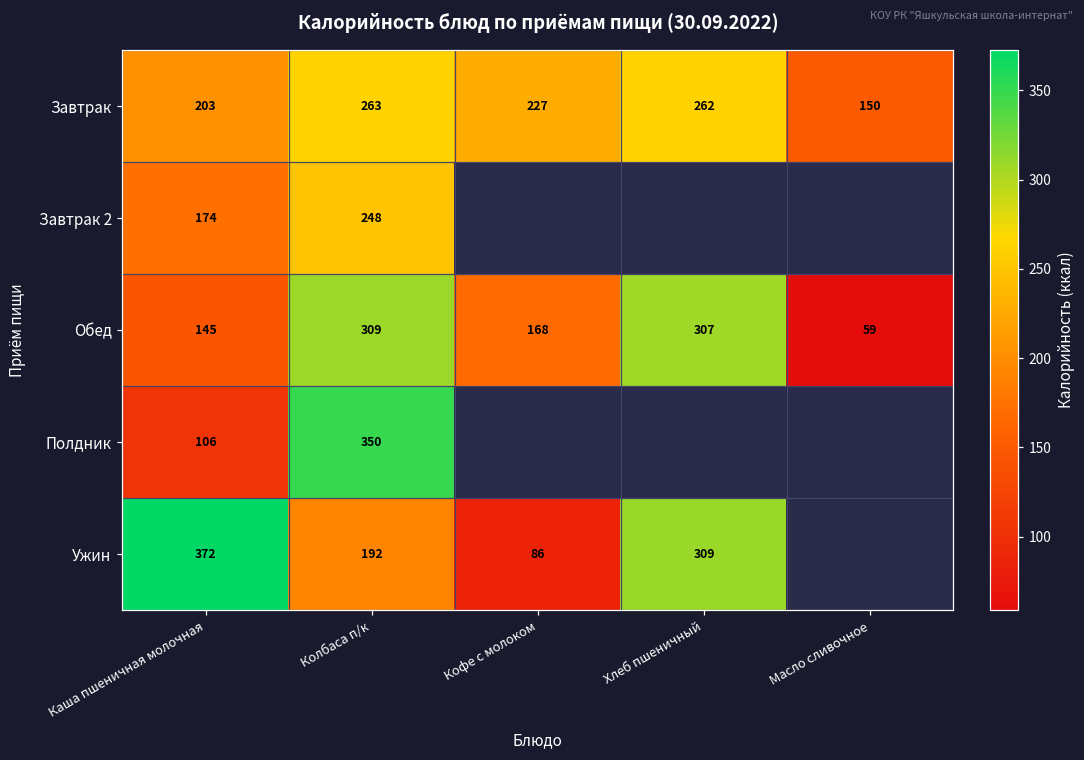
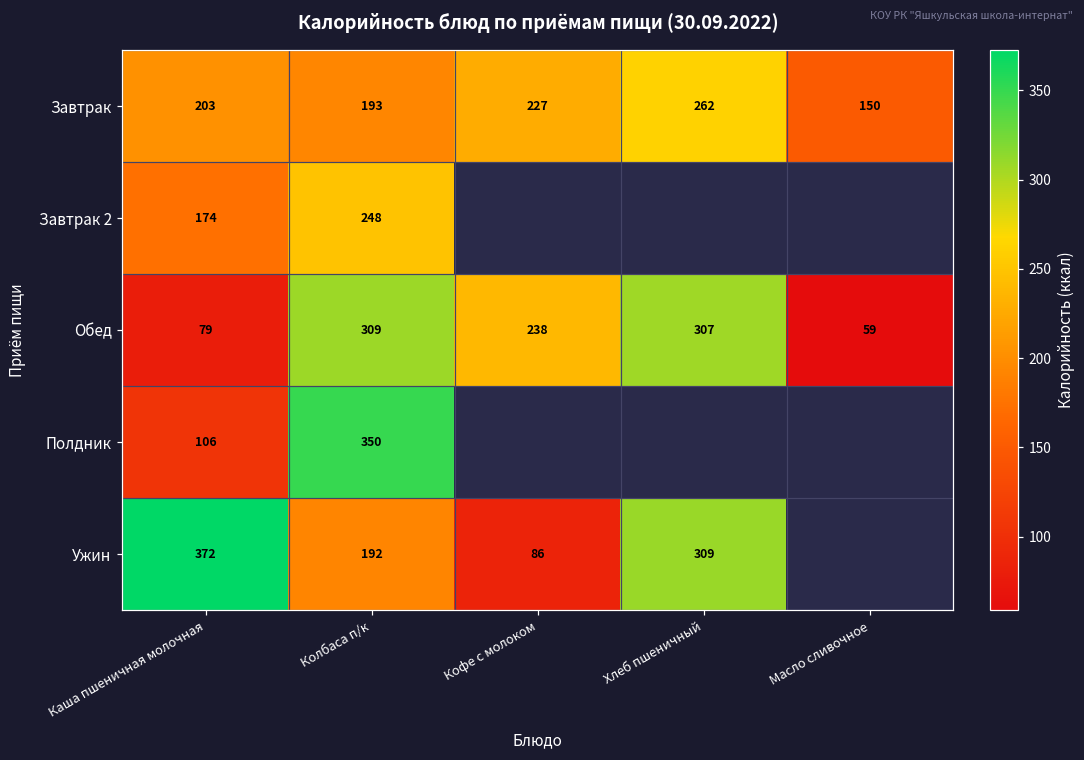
  {
    "Завтрак": {
      "Каша пшеничная молочная": 203,
-     "Колбаса п/к": 263,
+     "Колбаса п/к": 193,
      "Кофе с молоком": 227,
      "Хлеб пшеничный": 262,
      "Масло сливочное": 150
    },
    "Завтрак 2": {
      "Каша пшеничная молочная": 174,
      "Колбаса п/к": 248
    },
    "Обед": {
-     "Каша пшеничная молочная": 145,
+     "Каша пшеничная молочная": 79,
      "Колбаса п/к": 309,
-     "Кофе с молоком": 168,
+     "Кофе с молоком": 238,
      "Хлеб пшеничный": 307,
      "Масло сливочное": 59
    },
    "Полдник": {
      "Каша пшеничная молочная": 106,
      "Колбаса п/к": 350
    },
    "Ужин": {
      "Каша пшеничная молочная": 372,
      "Колбаса п/к": 192,
      "Кофе с молоком": 86,
      "Хлеб пшеничный": 309
    }
  }
